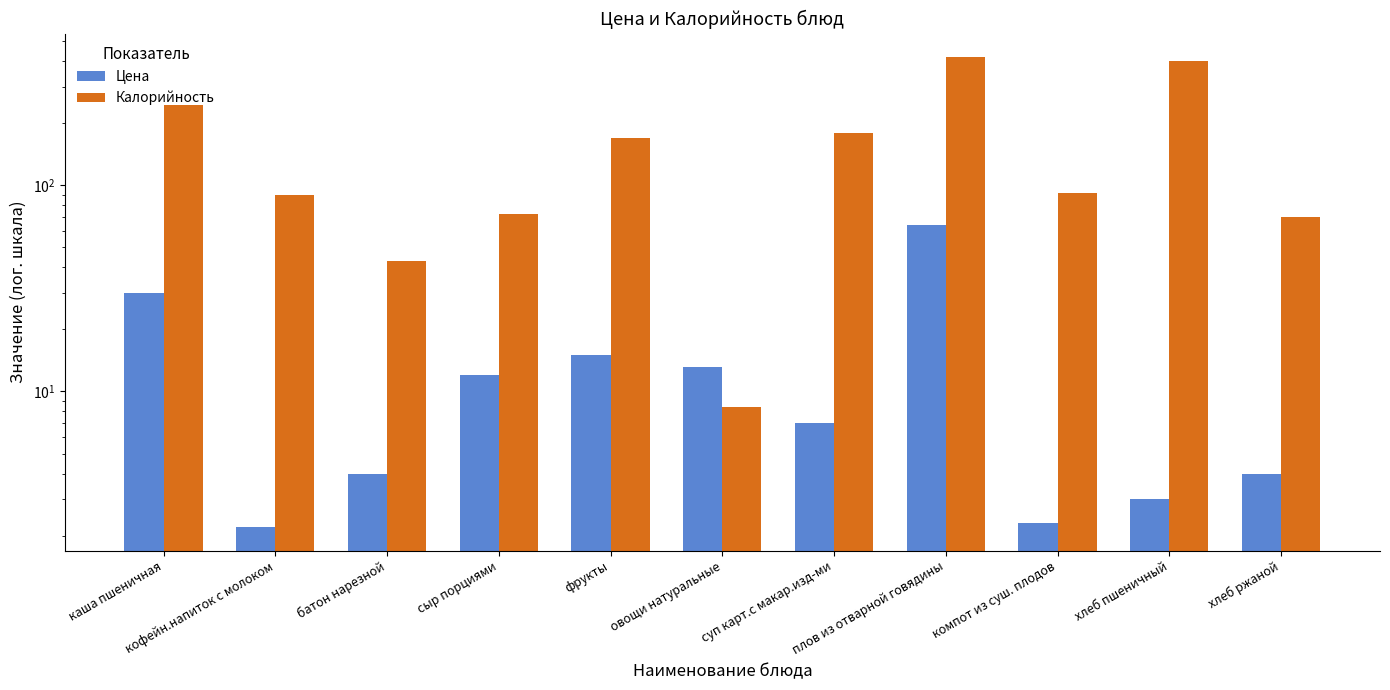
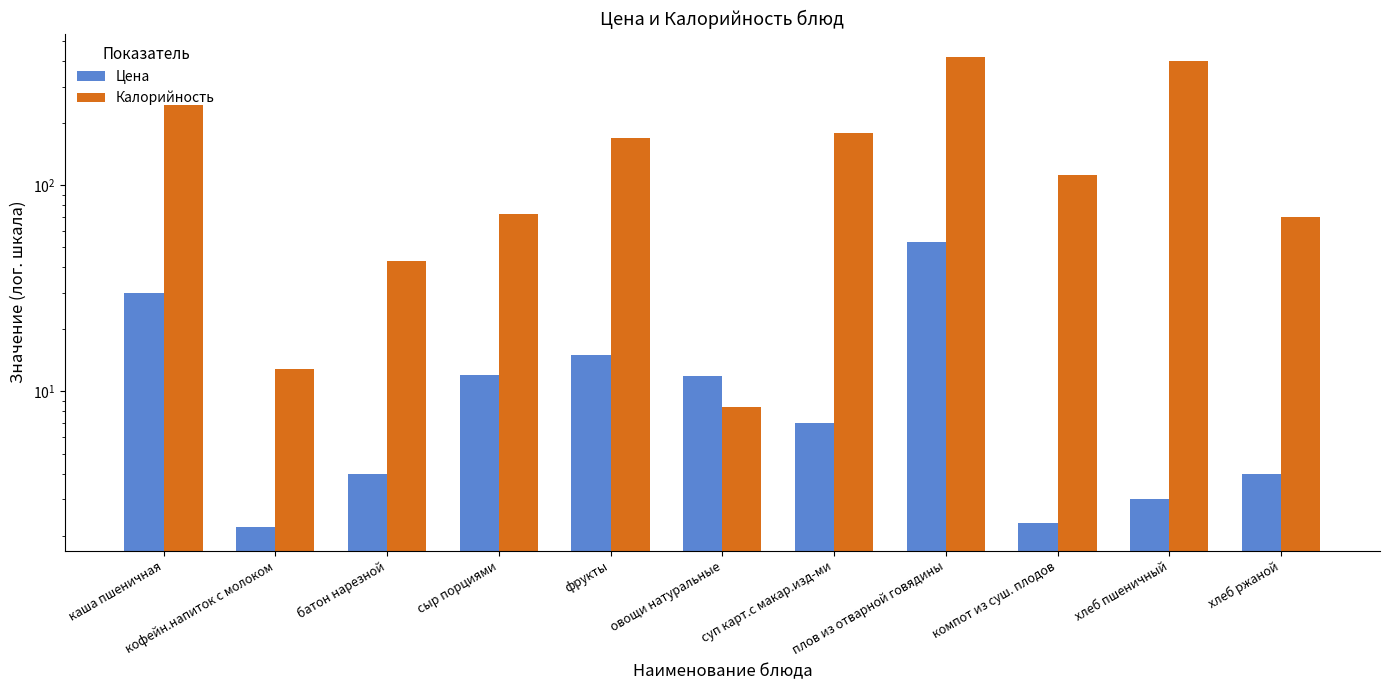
  {
    "Цена": {
      "каша пшеничная": 30,
      "кофейн.напиток с молоком": 2.2,
      "батон нарезной": 4,
      "сыр порциями": 12,
      "фрукты": 15,
-     "овощи натуральные": 13,
+     "овощи натуральные": 12,
      "суп карт.с макар.изд-ми": 7,
-     "плов из отварной говядины": 64,
+     "плов из отварной говядины": 53,
      "компот из суш. плодов": 2.3,
      "хлеб пшеничный": 3,
      "хлеб ржаной": 4
    },
    "Калорийность": {
      "каша пшеничная": 240,
-     "кофейн.напиток с молоком": 89,
+     "кофейн.напиток с молоком": 13,
      "батон нарезной": 43,
      "сыр порциями": 73,
      "фрукты": 170,
      "овощи натуральные": 8.4,
      "суп карт.с макар.изд-ми": 180,
      "плов из отварной говядины": 420,
-     "компот из суш. плодов": 90,
+     "компот из суш. плодов": 110,
      "хлеб пшеничный": 400,
      "хлеб ржаной": 70
    }
  }
